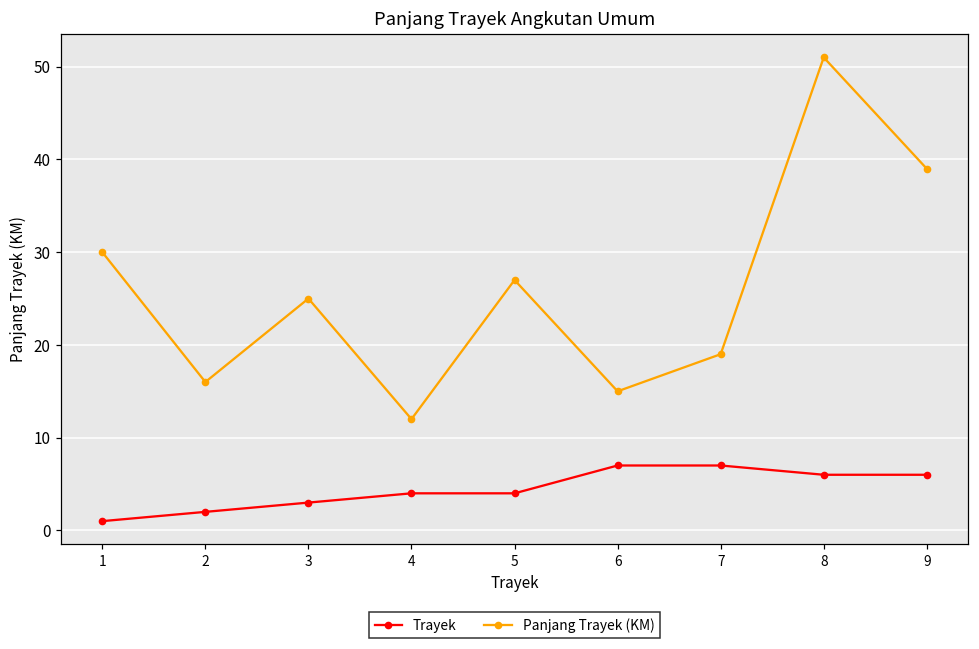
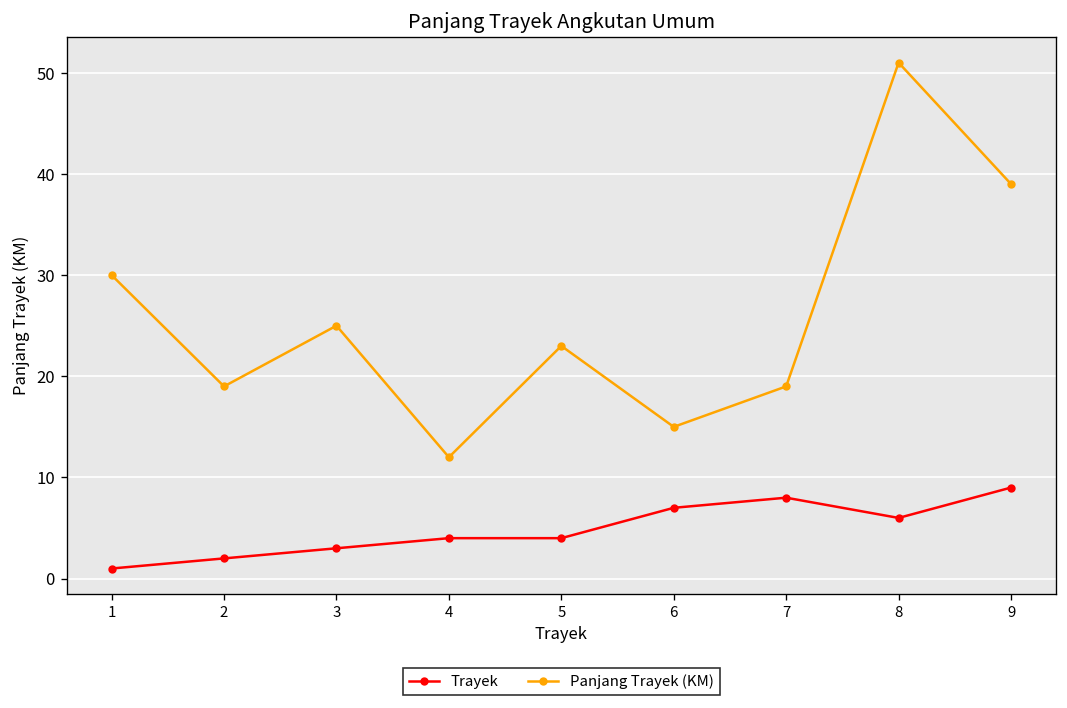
  {
    "Trayek": {
      "1": 1,
      "2": 2,
      "3": 3,
      "4": 4,
      "5": 4,
      "6": 7,
-     "7": 7,
+     "7": 8,
      "8": 6,
-     "9": 6
+     "9": 9
    },
    "Panjang Trayek (KM)": {
      "1": 30,
-     "2": 16,
+     "2": 19,
      "3": 25,
      "4": 12,
-     "5": 27,
+     "5": 23,
      "6": 15,
      "7": 19,
      "8": 51,
      "9": 39
    }
  }
